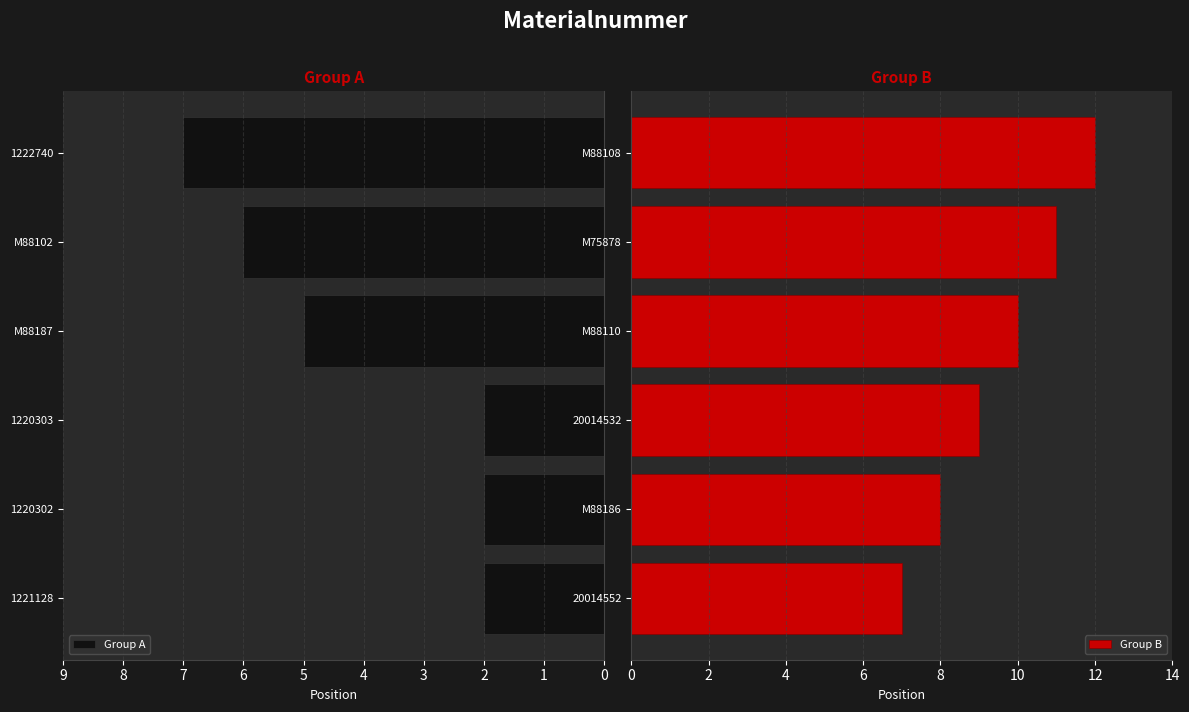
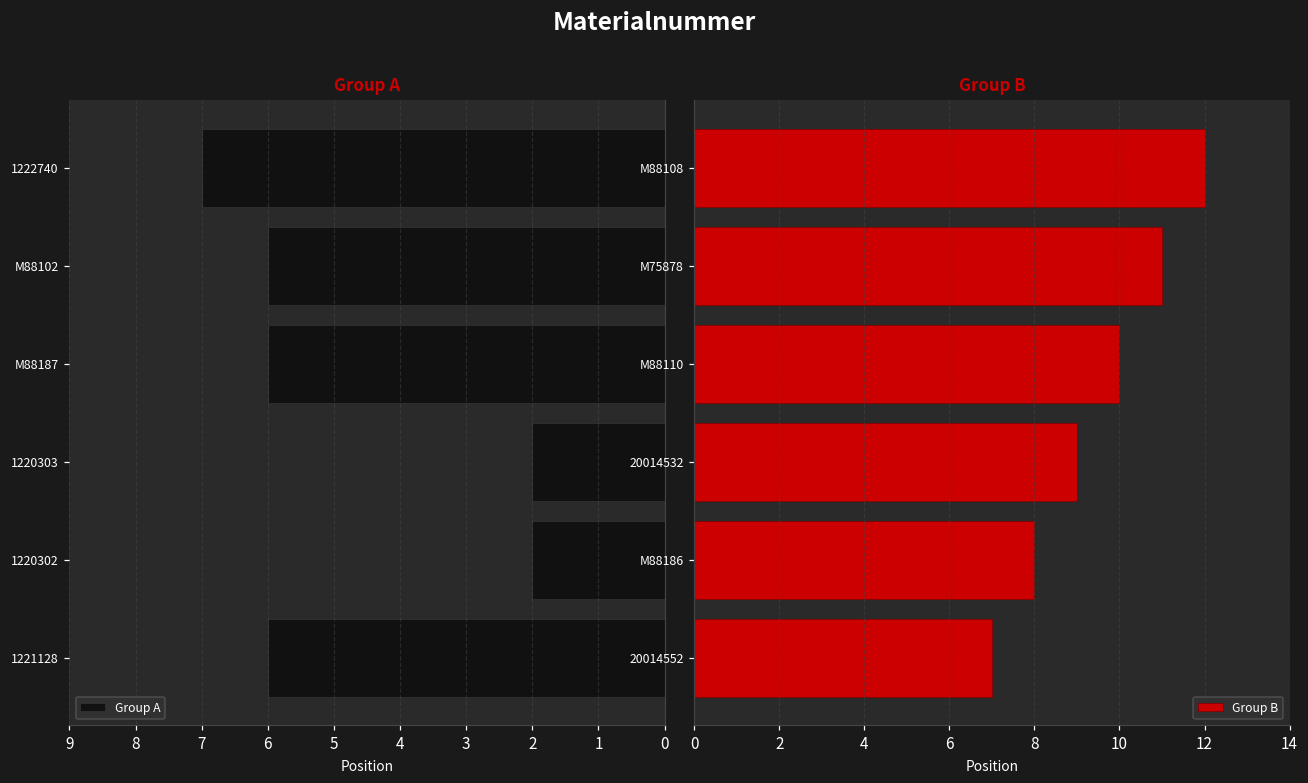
  {
    "Group A": {
      "1222740": 7,
      "M88102": 6,
-     "M88187": 5,
+     "M88187": 6,
      "1220303": 2,
      "1220302": 2,
-     "1221128": 2
+     "1221128": 6
    }
  }
